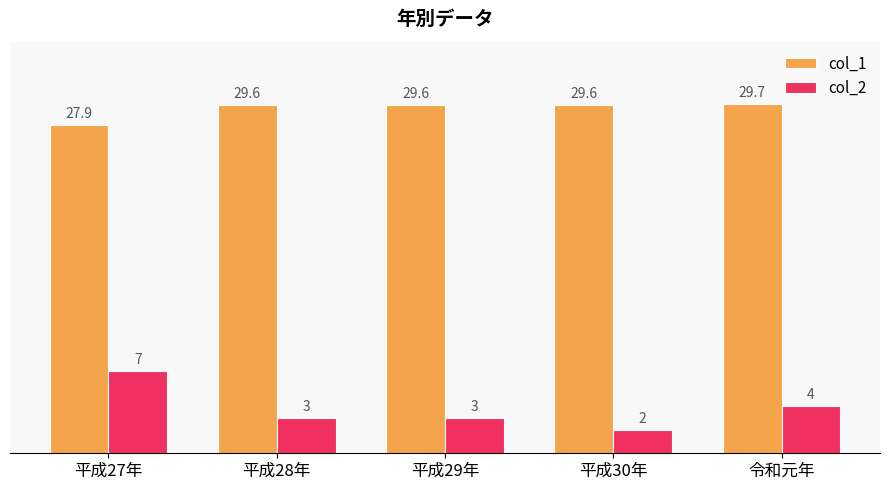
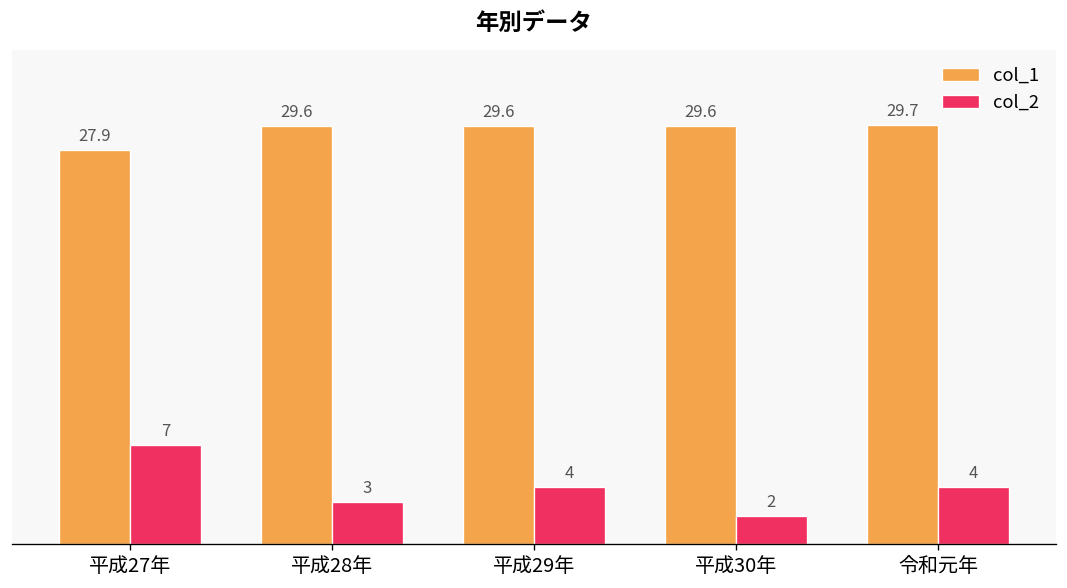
  {
    "col_1": {
      "平成27年": 27.9,
      "平成28年": 29.6,
      "平成29年": 29.6,
      "平成30年": 29.6,
      "令和元年": 29.7
    },
    "col_2": {
      "平成27年": 7,
      "平成28年": 3,
-     "平成29年": 3,
+     "平成29年": 4,
      "平成30年": 2,
      "令和元年": 4
    }
  }
